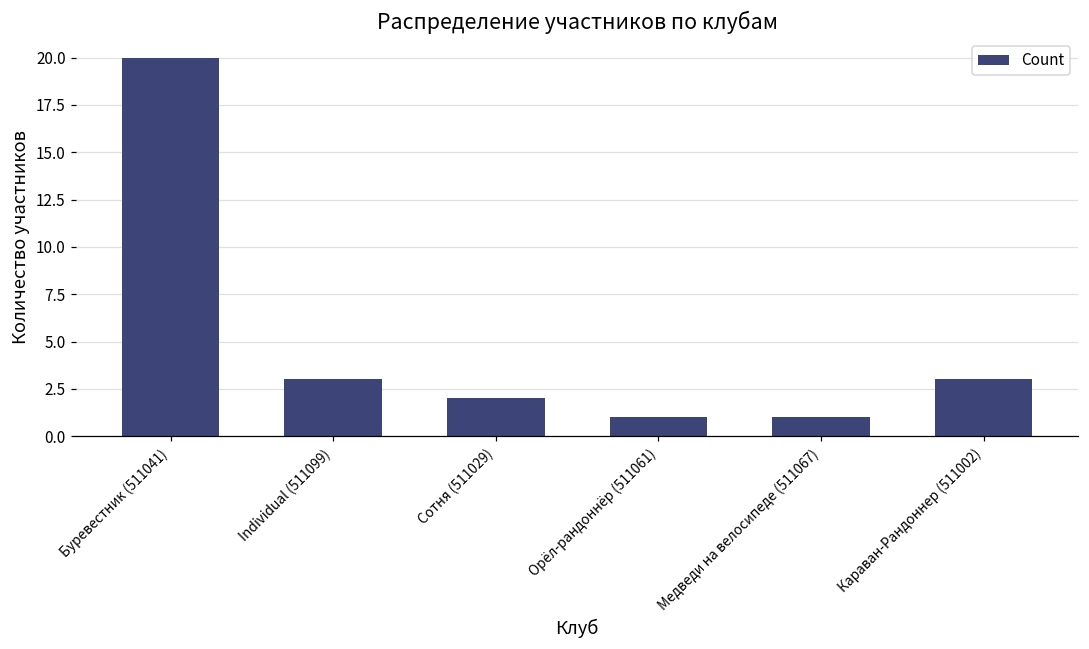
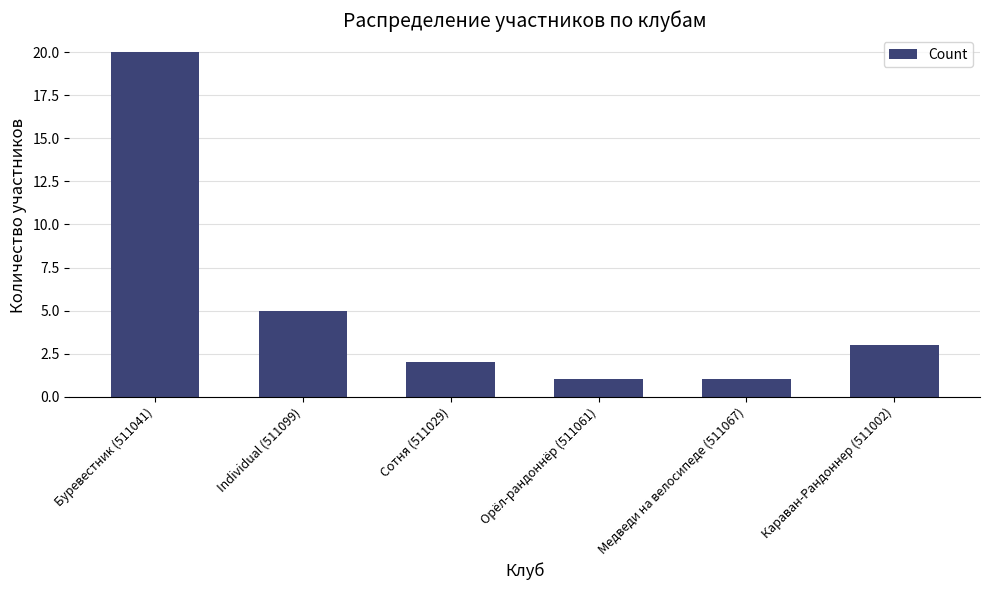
  {
    "Буревестник (511041)": 20,
-   "Individual (511099)": 3,
+   "Individual (511099)": 5,
    "Сотня (511029)": 2,
    "Орёл-рандоннёр (511061)": 1,
    "Медведи на велосипеде (511067)": 1,
    "Караван-Рандоннер (511002)": 3
  }
